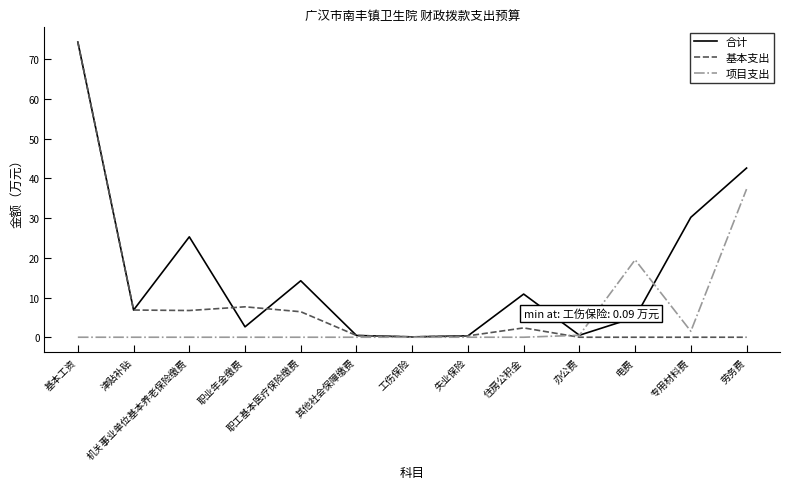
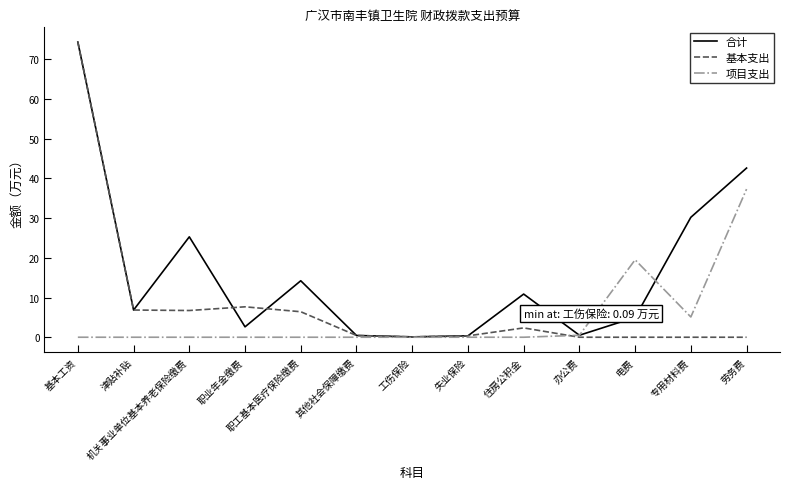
  {
    "合计": {
      "机关事业单位基本养老保险缴费": 25,
      "职业年金缴费": 3,
      "职工基本医疗保险缴费": 14,
      "住房公积金": 11,
      "专用材料费": 30,
      "劳务费": 43
    },
    "基本支出": {
      "机关事业单位基本养老保险缴费": 7,
      "职业年金缴费": 8,
      "职工基本医疗保险缴费": 6,
      "住房公积金": 2,
      "电费": 0,
      "专用材料费": 0,
      "劳务费": 0
    },
    "项目支出": {
      "基本工资": 0,
      "津贴补贴": 0,
      "机关事业单位基本养老保险缴费": 0,
      "职业年金缴费": 0,
      "职工基本医疗保险缴费": 0,
      "住房公积金": 0,
      "电费": 20,
-     "专用材料费": 2,
+     "专用材料费": 5,
      "劳务费": 37
    }
  }
